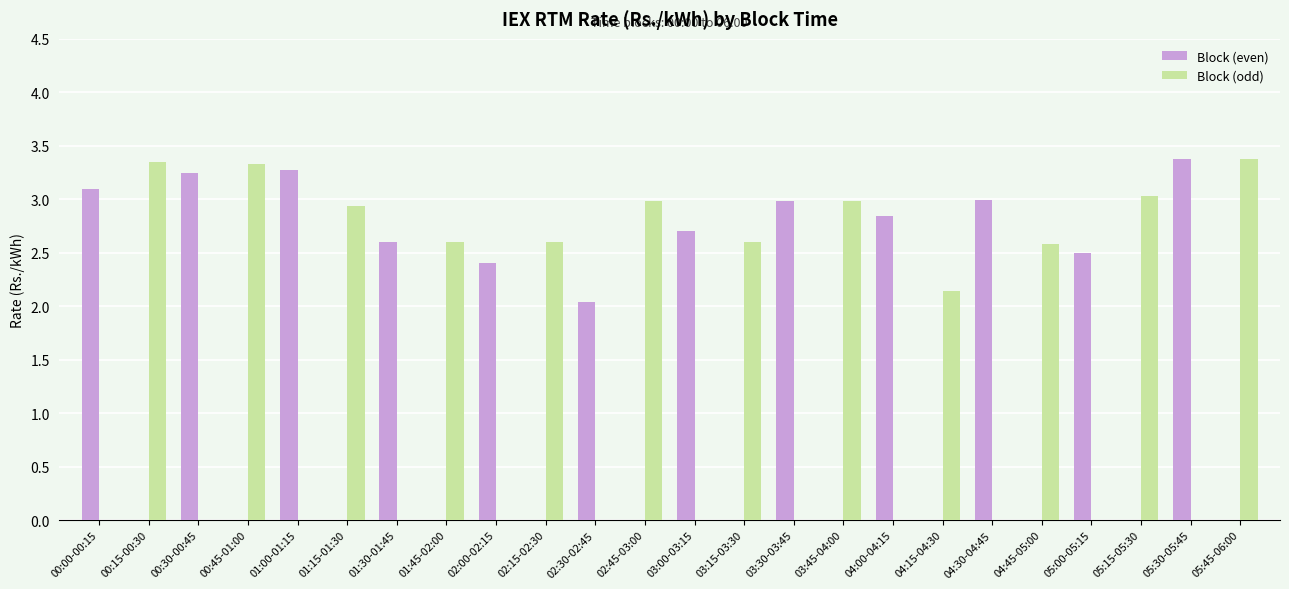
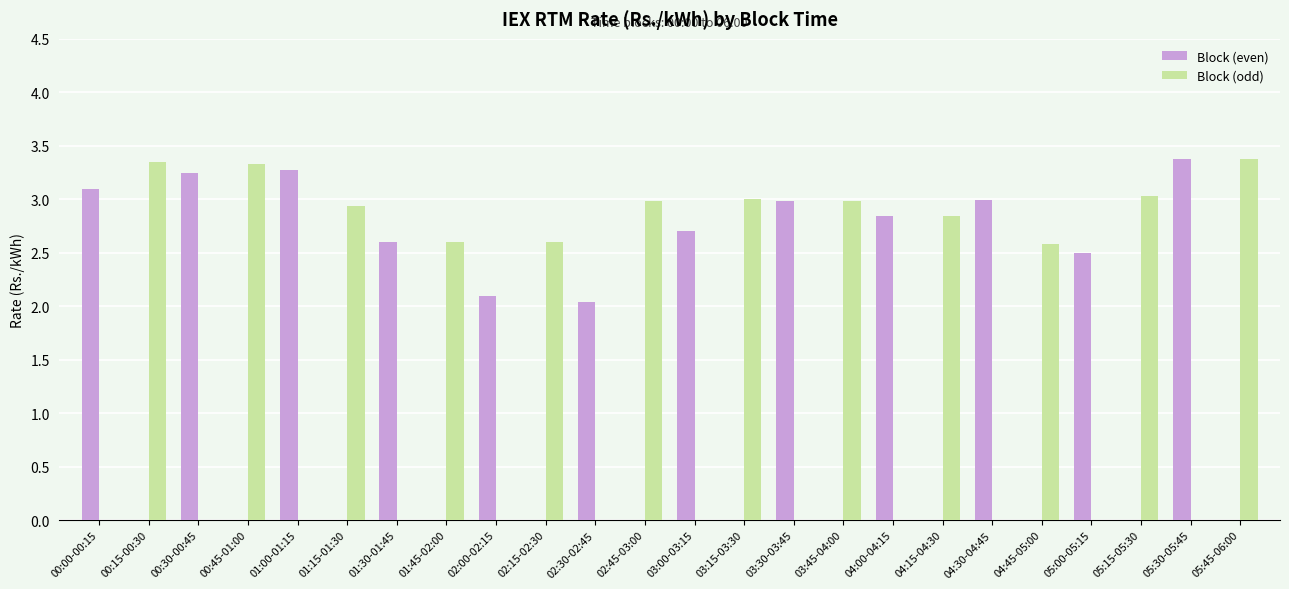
  {
    "Block (even)": {
      "00:00-00:15": 3.1,
      "00:15-00:30": 0.0,
      "00:30-00:45": 3.25,
      "00:45-01:00": 0.0,
      "01:00-01:15": 3.27,
      "01:15-01:30": 0.0,
      "01:30-01:45": 2.6,
      "01:45-02:00": 0.0,
-     "02:00-02:15": 2.4,
+     "02:00-02:15": 2.1,
      "02:15-02:30": 0.0,
      "02:30-02:45": 2.04,
      "02:45-03:00": 0.0,
      "03:00-03:15": 2.7,
      "03:15-03:30": 0.0,
      "03:30-03:45": 3.0,
      "03:45-04:00": 0.0,
      "04:00-04:15": 2.84,
      "04:15-04:30": 0.0,
      "04:30-04:45": 3.0,
      "04:45-05:00": 0.0,
      "05:00-05:15": 2.5,
      "05:15-05:30": 0.0,
      "05:30-05:45": 3.4,
      "05:45-06:00": 0.0
    },
    "Block (odd)": {
      "00:00-00:15": 0.00,
      "00:15-00:30": 3.35,
      "00:30-00:45": 0.00,
      "00:45-01:00": 3.33,
      "01:00-01:15": 0.00,
      "01:15-01:30": 2.94,
      "01:30-01:45": 0.00,
      "01:45-02:00": 2.60,
      "02:00-02:15": 0.00,
      "02:15-02:30": 2.60,
      "02:30-02:45": 0.00,
      "02:45-03:00": 2.98,
      "03:00-03:15": 0.00,
-     "03:15-03:30": 2.6,
+     "03:15-03:30": 3.0,
      "03:30-03:45": 0.00,
      "03:45-04:00": 2.98,
      "04:00-04:15": 0.00,
-     "04:15-04:30": 2.14,
+     "04:15-04:30": 2.84,
      "04:30-04:45": 0.00,
      "04:45-05:00": 2.58,
      "05:00-05:15": 0.00,
      "05:15-05:30": 3.03,
      "05:30-05:45": 0.00,
      "05:45-06:00": 3.38
    }
  }
